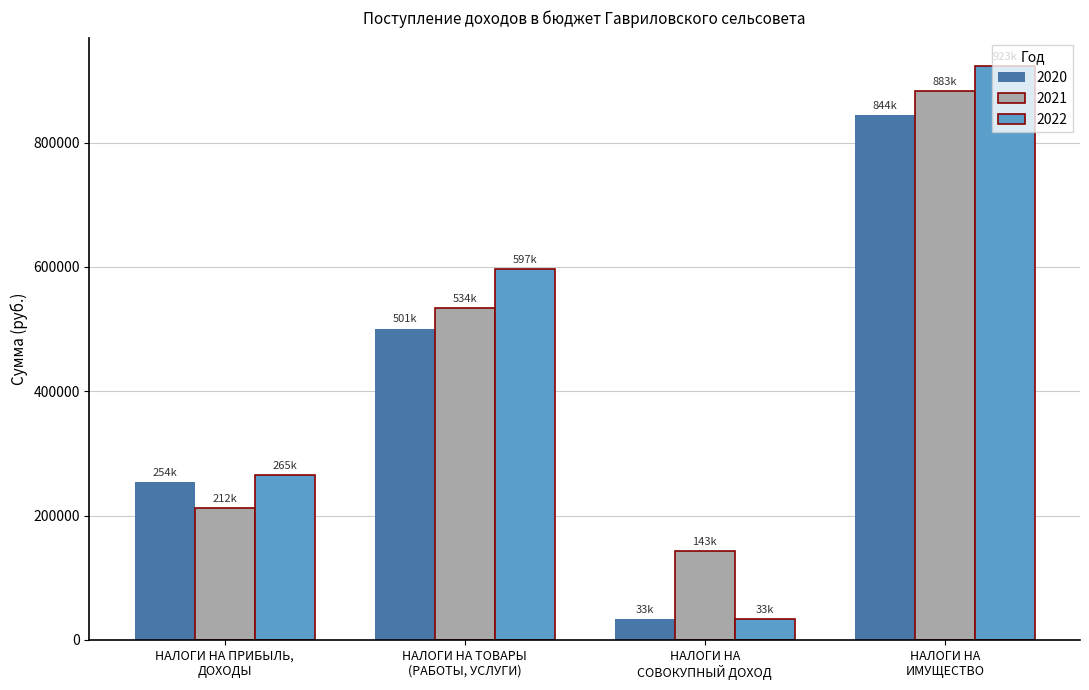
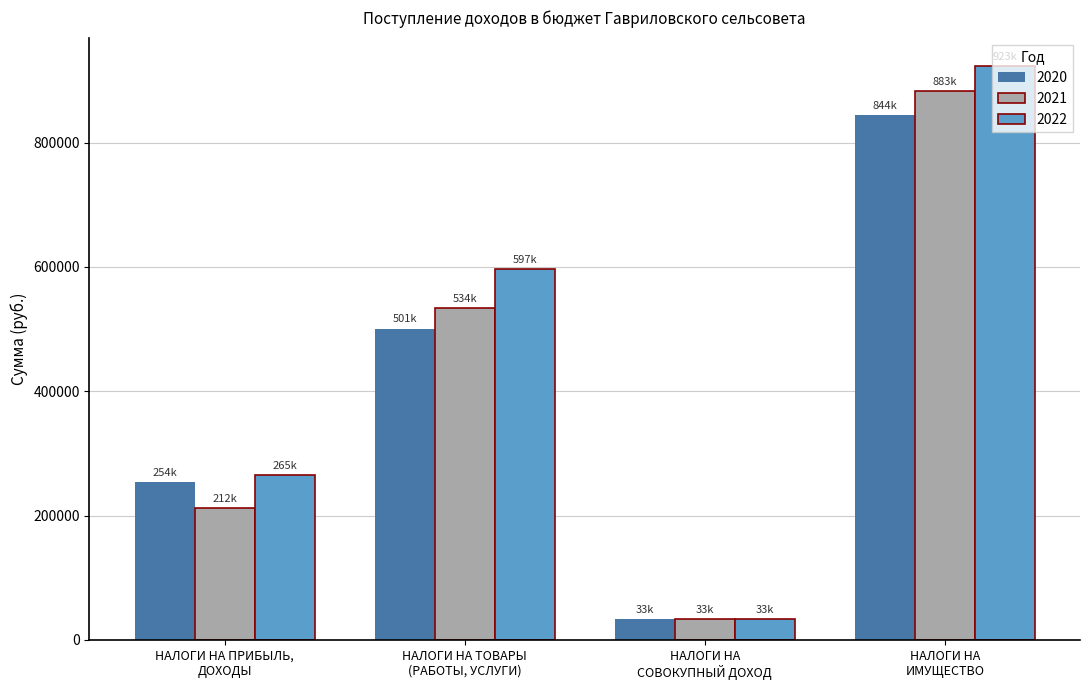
  {
    "2021": {
      "НАЛОГИ НА ПРИБЫЛЬ, ДОХОДЫ": "212k",
      "НАЛОГИ НА ТОВАРЫ (РАБОТЫ, УСЛУГИ)": "534k",
-     "НАЛОГИ НА СОВОКУПНЫЙ ДОХОД": "143k",
+     "НАЛОГИ НА СОВОКУПНЫЙ ДОХОД": "33k",
      "НАЛОГИ НА ИМУЩЕСТВО": "883k"
    }
  }
